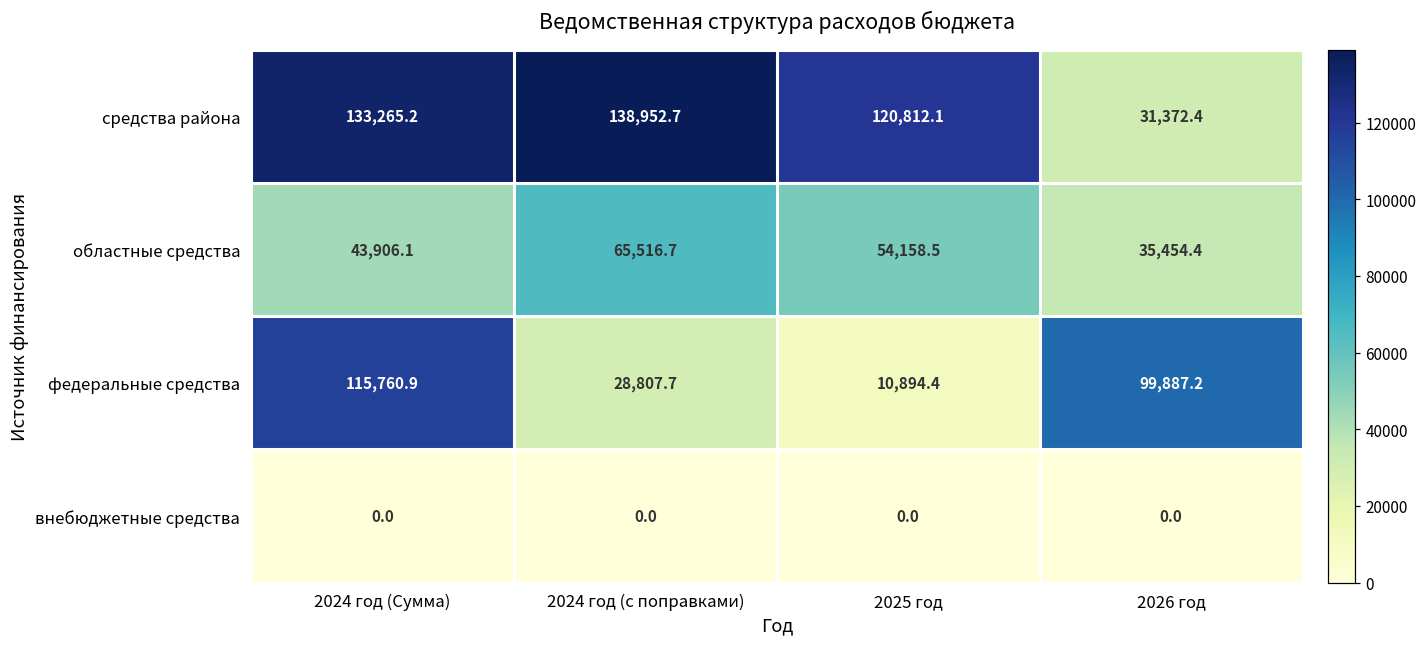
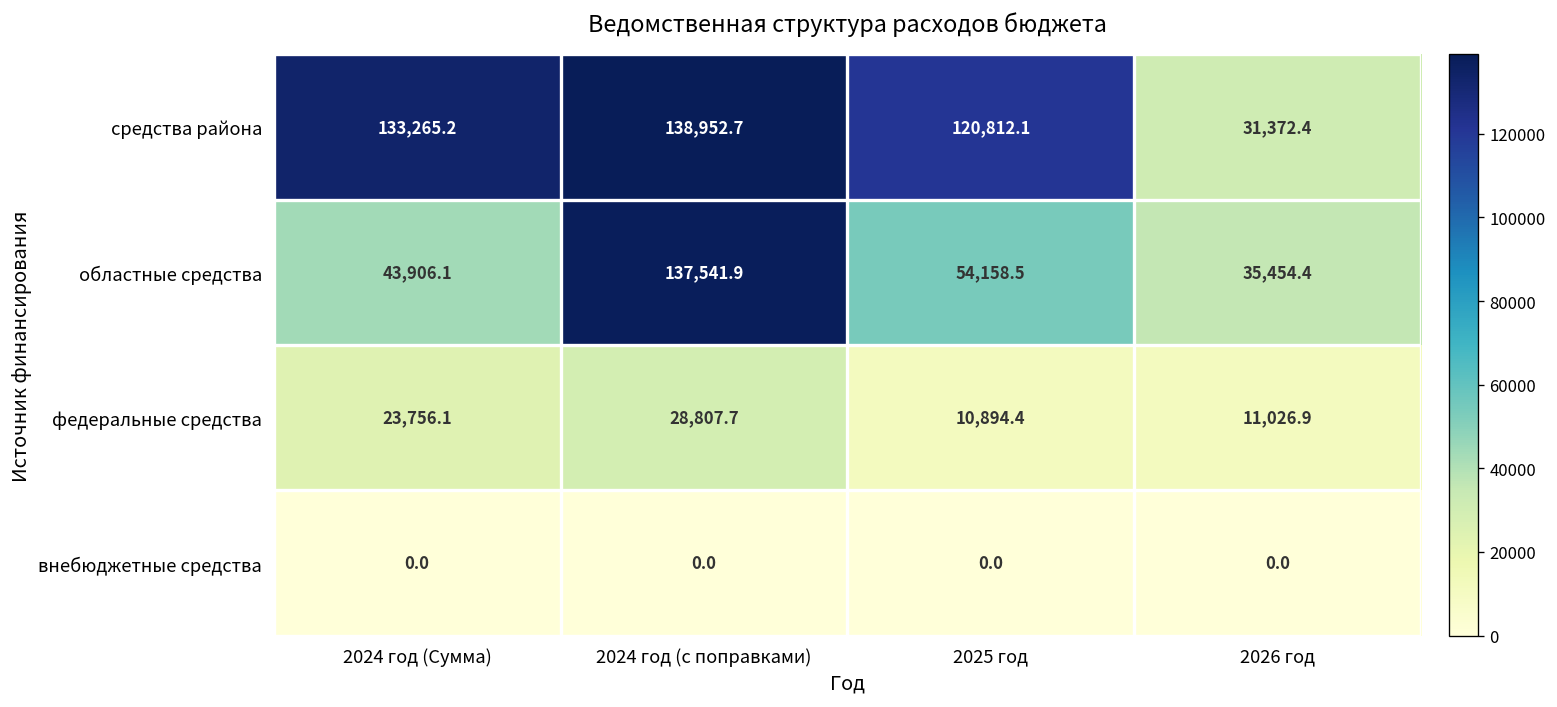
  {
    "средства района": {
      "2024 год (Сумма)": "133,265.2",
      "2024 год (с поправками)": "138,952.7",
      "2025 год": "120,812.1",
      "2026 год": "31,372.4"
    },
    "областные средства": {
      "2024 год (Сумма)": "43,906.1",
-     "2024 год (с поправками)": "65,516.7",
+     "2024 год (с поправками)": "137,541.9",
      "2025 год": "54,158.5",
      "2026 год": "35,454.4"
    },
    "федеральные средства": {
-     "2024 год (Сумма)": "115,760.9",
+     "2024 год (Сумма)": "23,756.1",
      "2024 год (с поправками)": "28,807.7",
      "2025 год": "10,894.4",
-     "2026 год": "99,887.2"
+     "2026 год": "11,026.9"
    },
    "внебюджетные средства": {
      "2024 год (Сумма)": "0.0",
      "2024 год (с поправками)": "0.0",
      "2025 год": "0.0",
      "2026 год": "0.0"
    }
  }
